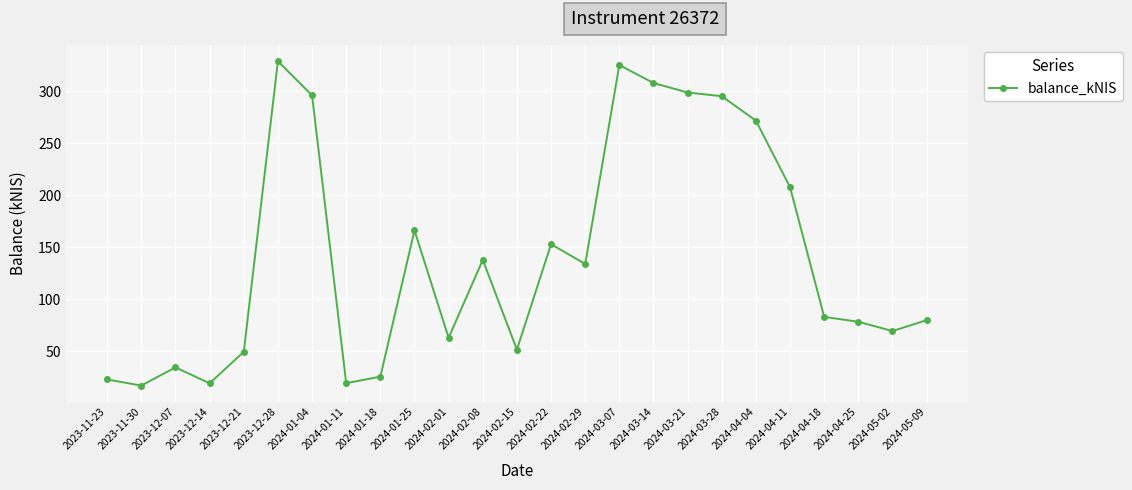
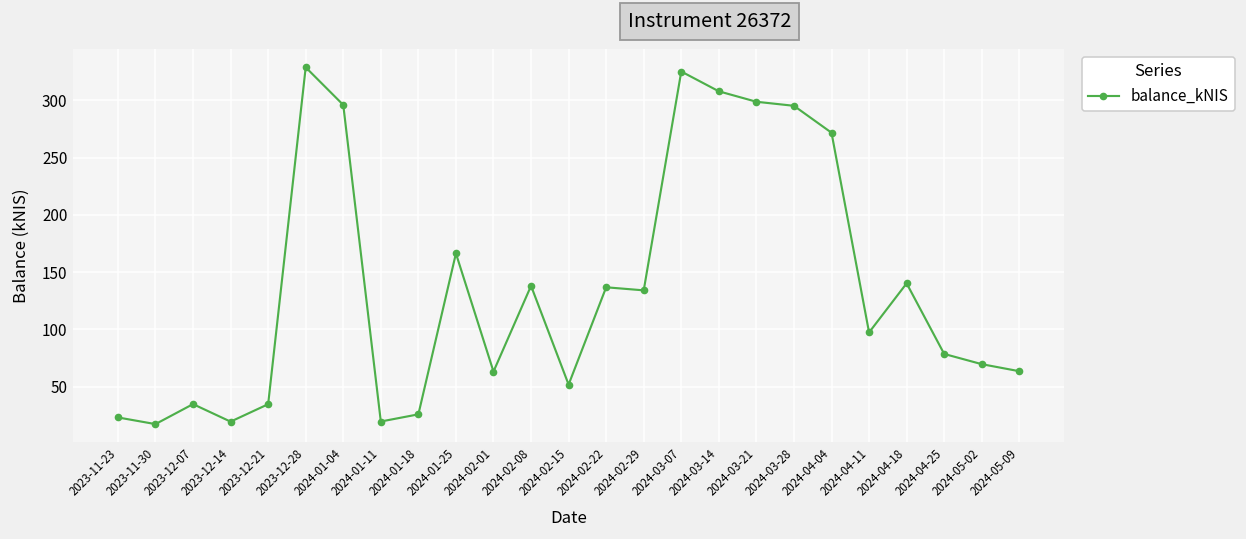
  {
    "2023-11-23": 23,
    "2023-11-30": 17,
    "2023-12-07": 35,
    "2023-12-14": 19,
-   "2023-12-21": 50,
+   "2023-12-21": 35,
    "2023-12-28": 329,
    "2024-01-04": 296,
    "2024-01-11": 19,
    "2024-01-18": 26,
    "2024-01-25": 166,
    "2024-02-01": 63,
    "2024-02-08": 138,
    "2024-02-15": 52,
-   "2024-02-22": 153,
+   "2024-02-22": 137,
    "2024-02-29": 134,
    "2024-03-07": 325,
    "2024-03-14": 308,
    "2024-03-21": 299,
    "2024-03-28": 295,
    "2024-04-04": 272,
-   "2024-04-11": 208,
-   "2024-04-18": 83,
+   "2024-04-11": 97,
+   "2024-04-18": 140,
    "2024-04-25": 78,
    "2024-05-02": 70,
-   "2024-05-09": 80
+   "2024-05-09": 63
  }
